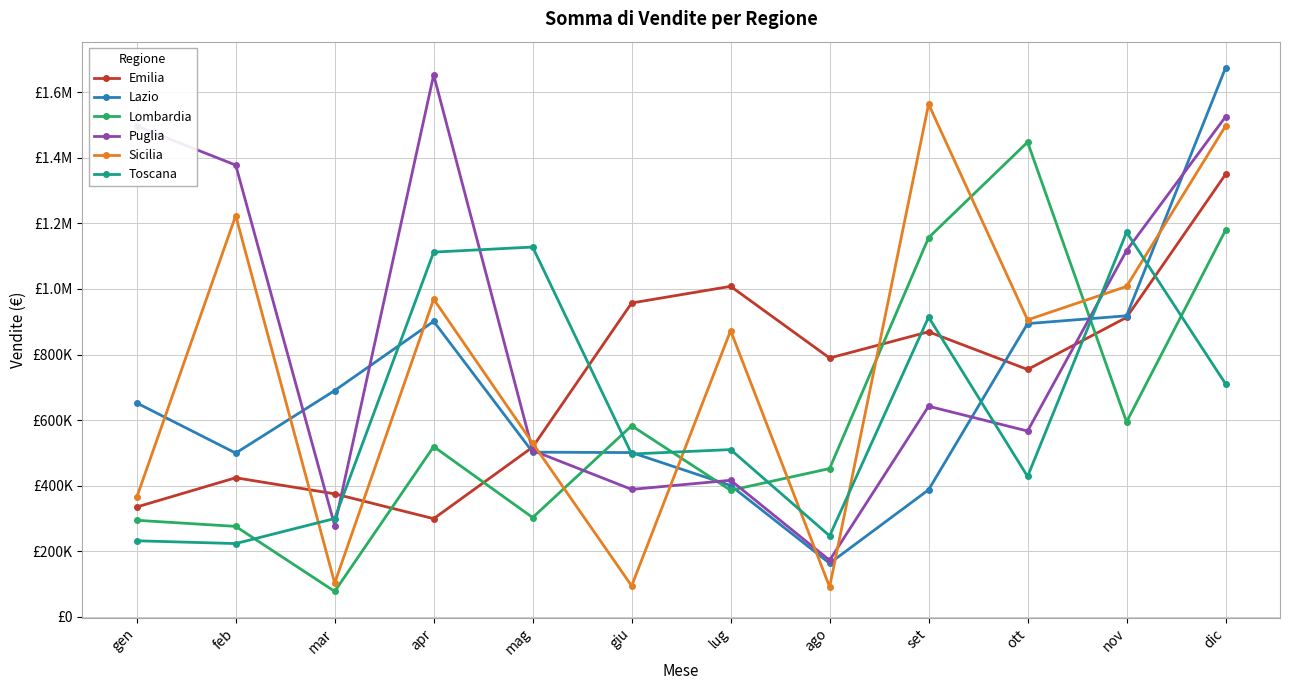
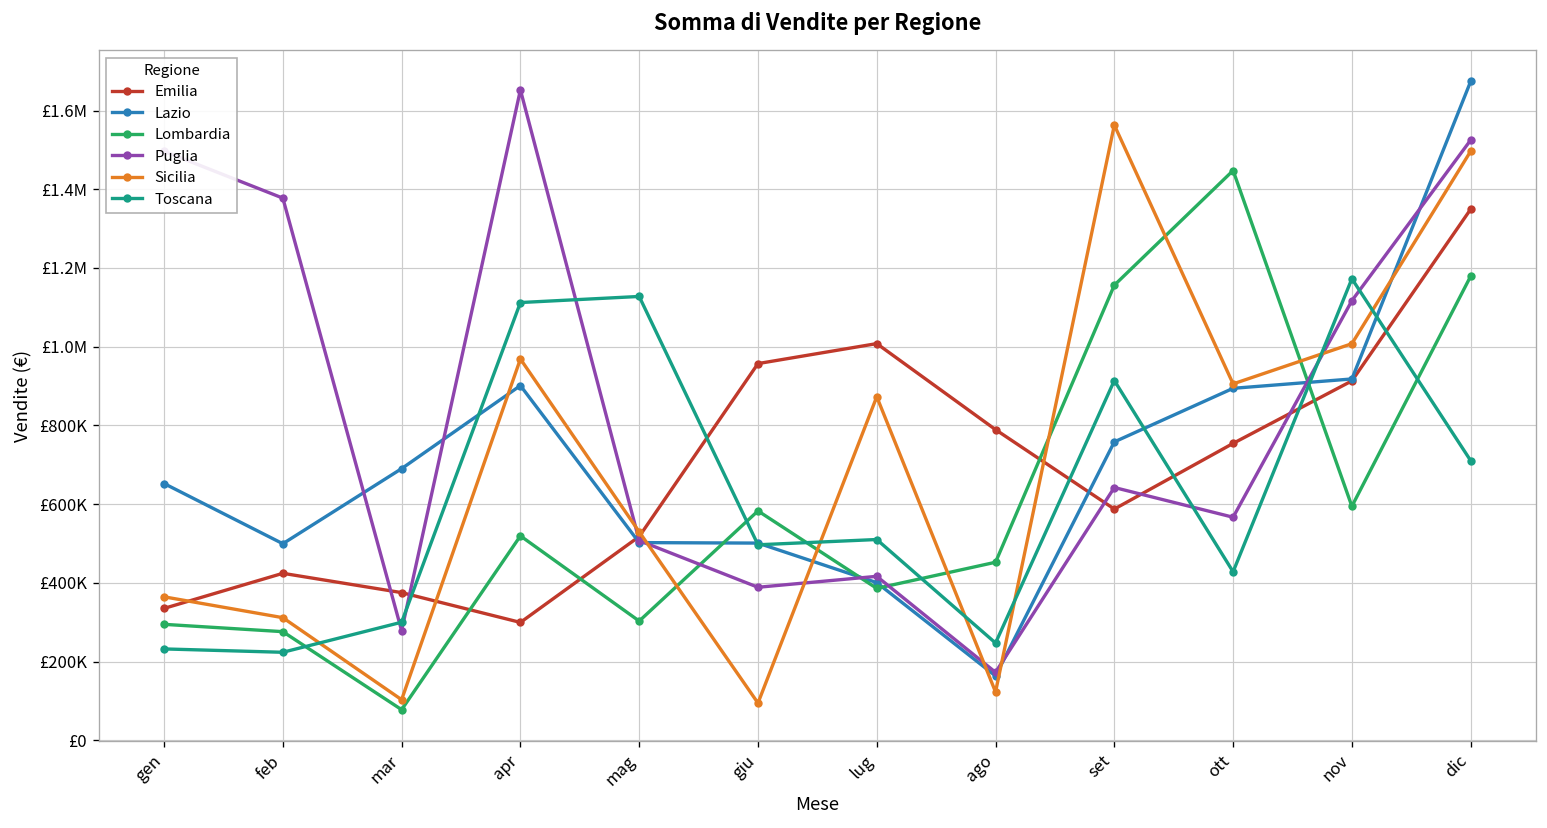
  {
    "Emilia": {
      "gen": "£340000",
      "feb": "£420000",
      "mar": "£380000",
      "apr": "£300000",
      "mag": "£520000",
      "giu": "£960000",
      "lug": "£1010000",
      "ago": "£790000",
-     "set": "£870000",
+     "set": "£590000",
      "ott": "£750000",
      "dic": "£1350000"
    },
    "Lazio": {
      "gen": "£650000",
      "feb": "£500000",
      "mar": "£690000",
      "apr": "£900000",
      "lug": "£400000",
      "ago": "£160000",
-     "set": "£390000",
+     "set": "£760000",
      "ott": "£890000",
      "dic": "£1670000"
    },
    "Puglia": {
      "feb": "£1380000",
      "mar": "£280000",
      "apr": "£1650000",
      "giu": "£390000",
      "lug": "£420000",
      "ago": "£170000",
      "set": "£640000",
      "ott": "£570000",
      "nov": "£1120000",
      "dic": "£1520000"
    },
    "Sicilia": {
      "gen": "£360000",
-     "feb": "£1220000",
+     "feb": "£310000",
      "mar": "£100000",
      "apr": "£970000",
      "mag": "£530000",
      "giu": "£90000",
      "lug": "£870000",
-     "ago": "£90000",
+     "ago": "£120000",
      "set": "£1560000",
      "ott": "£910000",
      "nov": "£1010000",
      "dic": "£1500000"
    }
  }
